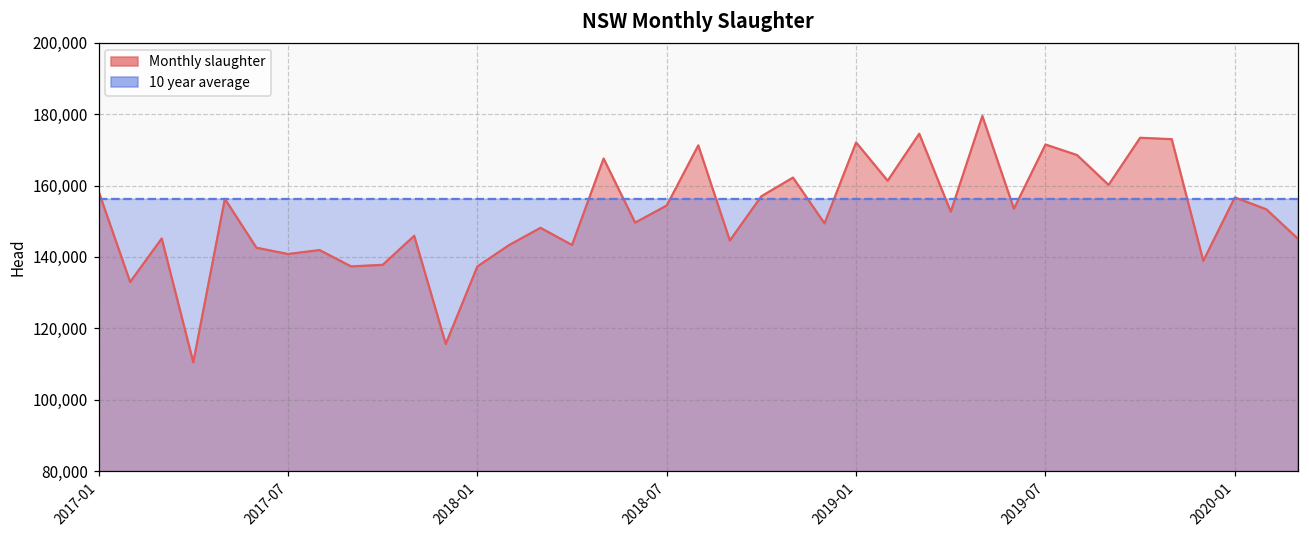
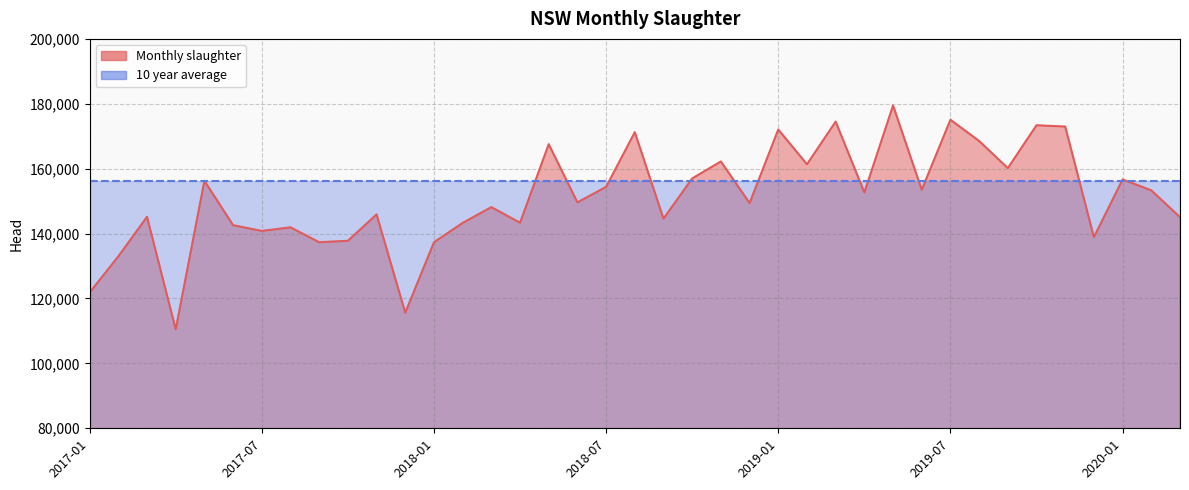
  {
    "Monthly slaughter": {
-     "2017-01": "158,000",
+     "2017-01": "122,000",
      "2017-07": "141,000",
      "2018-01": "137,000",
      "2018-07": "154,000",
      "2019-01": "172,000",
-     "2019-07": "171,000"
+     "2019-07": "175,000"
    },
    "10 year average": {
      "2017-01": "156,000",
      "2017-07": "156,000",
      "2018-01": "156,000",
      "2018-07": "156,000",
      "2019-01": "156,000",
      "2019-07": "156,000"
    }
  }
